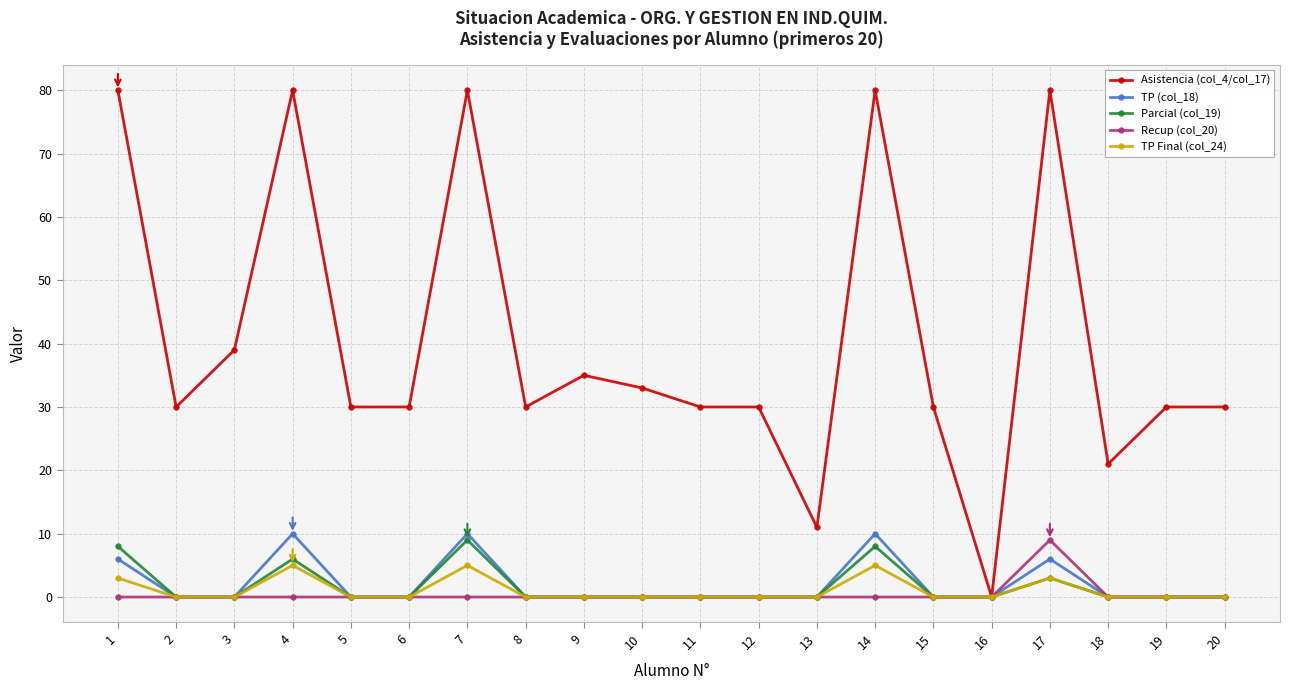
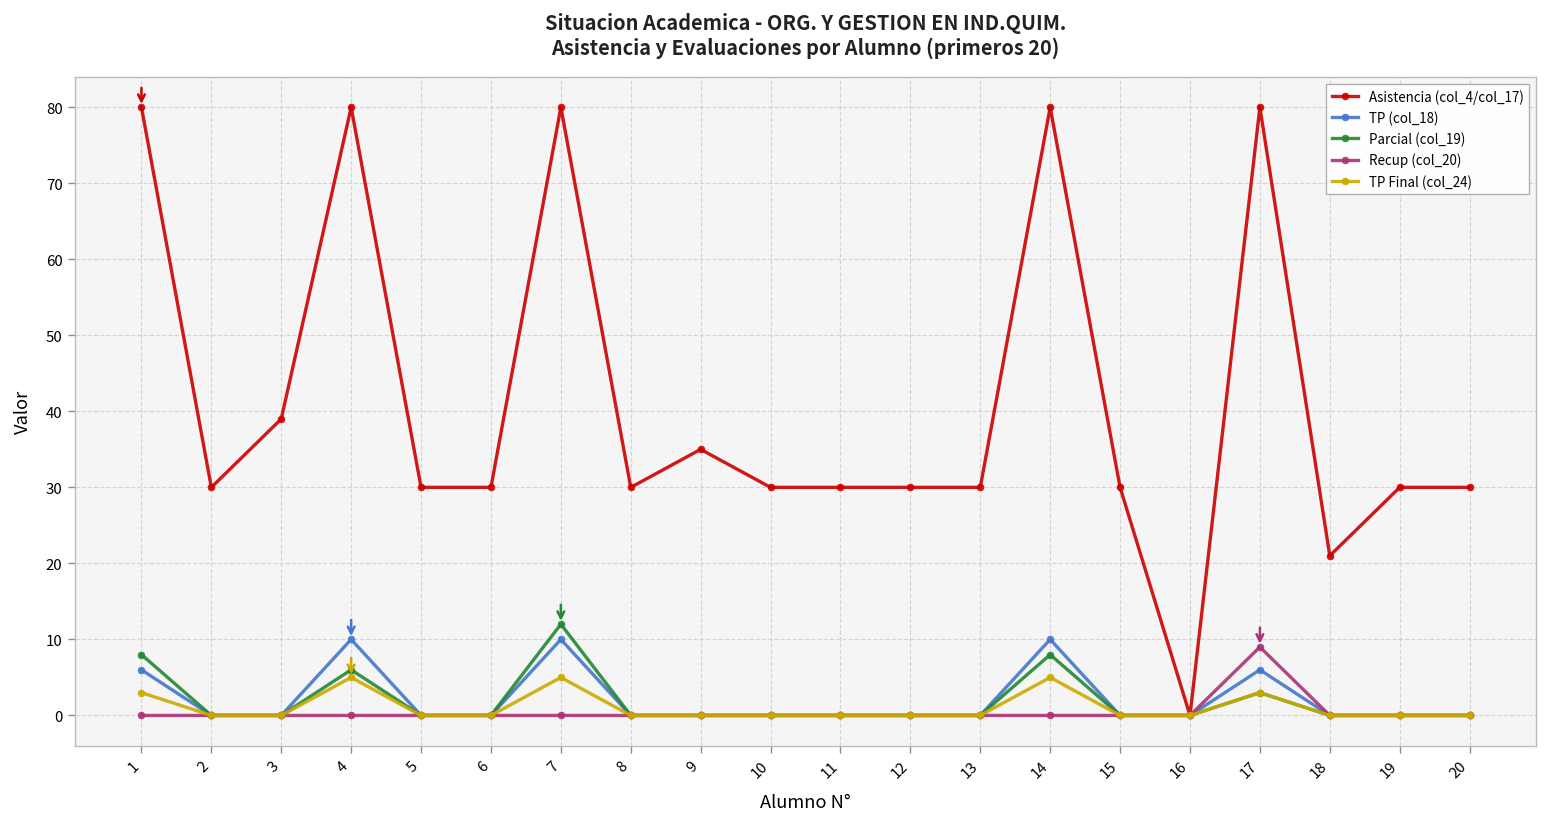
  {
    "Asistencia (col_4/col_17)": {
      "1": 80,
      "2": 30,
      "3": 39,
      "4": 80,
      "5": 30,
      "6": 30,
      "7": 80,
      "8": 30,
      "9": 35,
-     "10": 33,
+     "10": 30,
      "11": 30,
      "12": 30,
-     "13": 11,
+     "13": 30,
      "14": 80,
      "15": 30,
      "17": 80,
      "18": 21,
      "19": 30,
      "20": 30
    },
    "TP (col_18)": {
      "1": 6,
      "4": 10,
      "7": 10,
      "14": 10,
      "17": 6
    },
    "Parcial (col_19)": {
      "1": 8,
      "4": 6,
-     "7": 9,
+     "7": 12,
      "14": 8
    },
    "Recup (col_20)": {
      "1": 0,
      "4": 0,
      "7": 0,
      "14": 0,
      "17": 9
    },
    "TP Final (col_24)": {
      "1": 3,
      "4": 5,
      "7": 5,
      "14": 5
    }
  }
